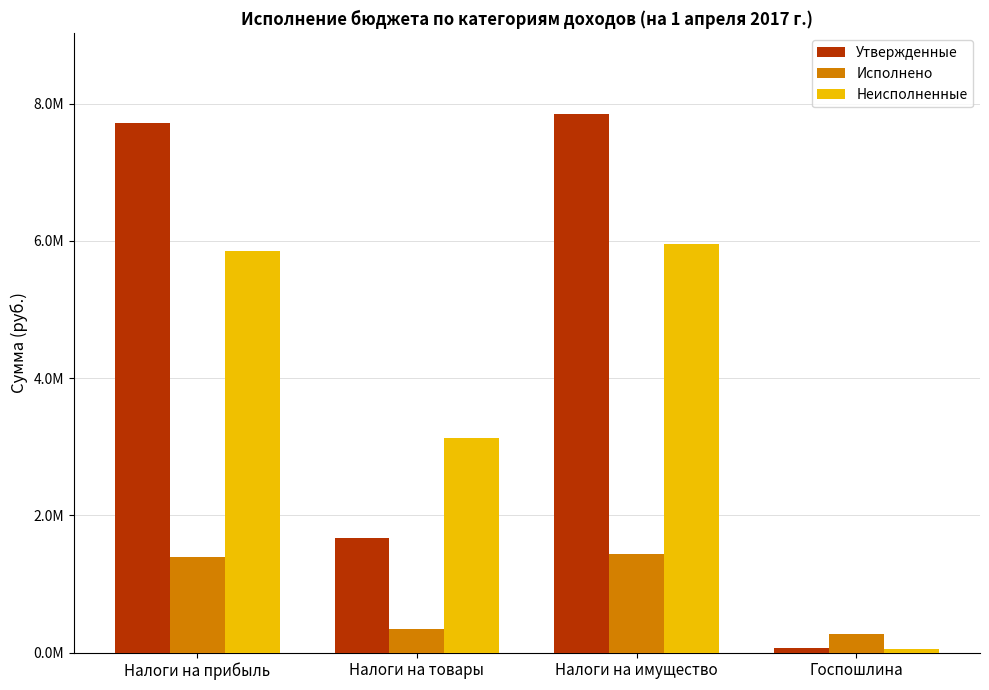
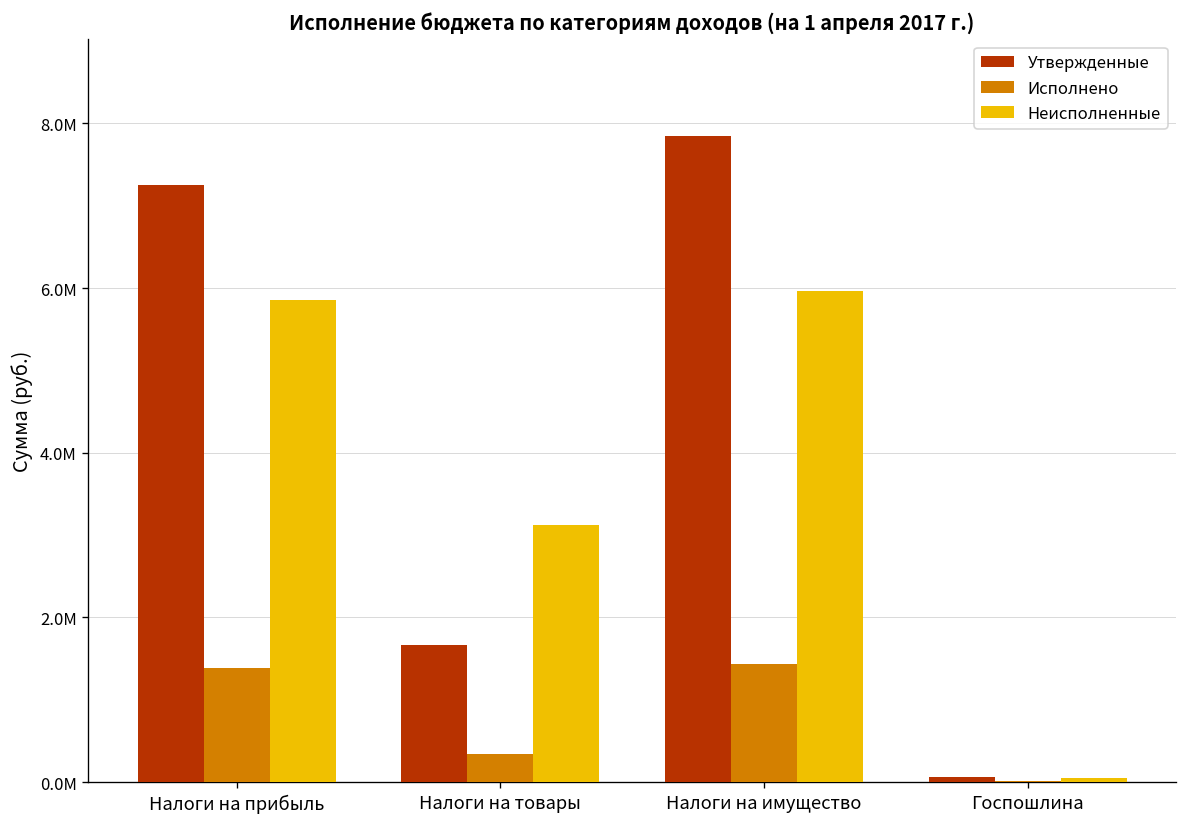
  {
    "Утвержденные": {
-     "Налоги на прибыль": 7700000,
+     "Налоги на прибыль": 7300000,
      "Налоги на товары": 1700000,
      "Налоги на имущество": 7800000,
      "Госпошлина": 100000
    },
    "Исполнено": {
      "Налоги на прибыль": 1400000,
      "Налоги на товары": 300000,
      "Налоги на имущество": 1400000,
-     "Госпошлина": 300000
+     "Госпошлина": 0
    },
    "Неисполненные": {
      "Налоги на прибыль": 5900000,
      "Налоги на товары": 3100000,
      "Налоги на имущество": 6000000,
      "Госпошлина": 0
    }
  }
